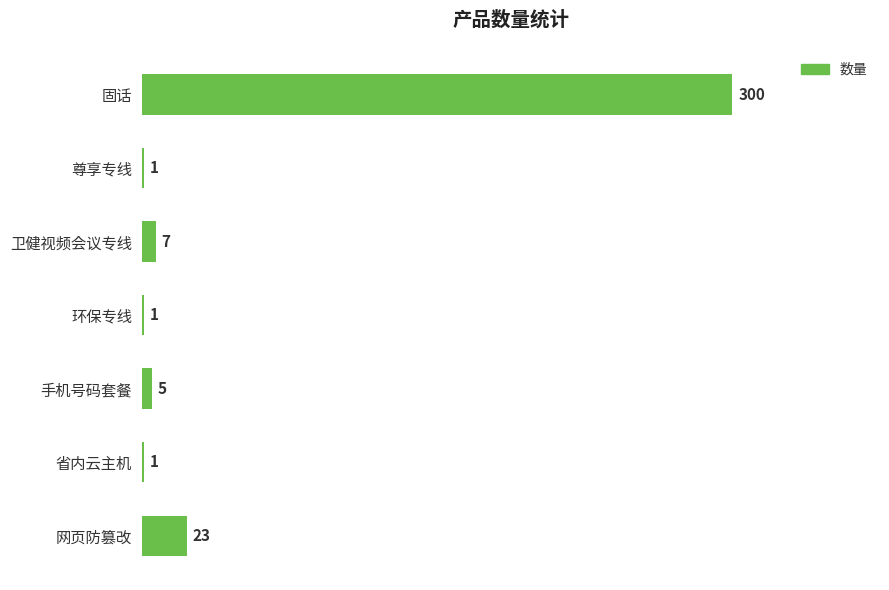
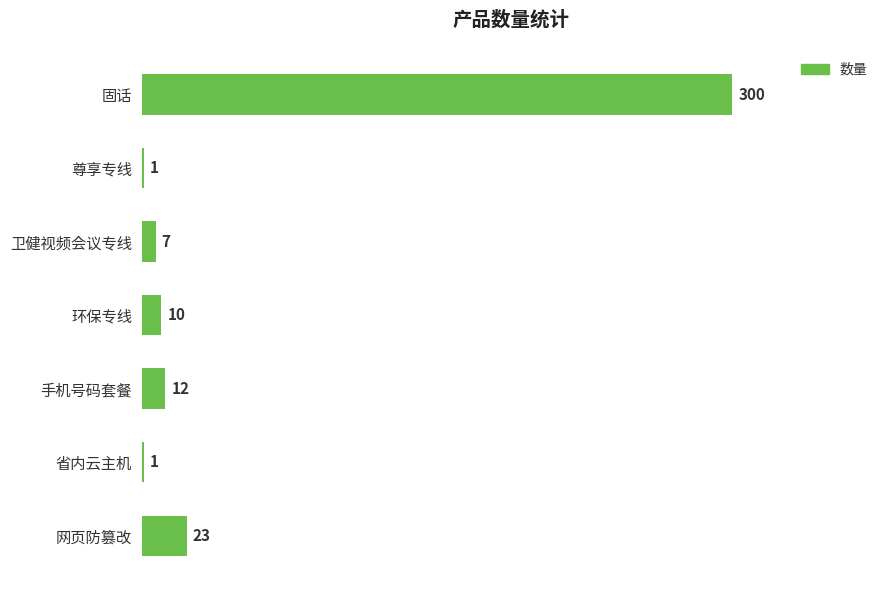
  {
    "固话": 300,
    "尊享专线": 1,
    "卫健视频会议专线": 7,
-   "环保专线": 1,
-   "手机号码套餐": 5,
+   "环保专线": 10,
+   "手机号码套餐": 12,
    "省内云主机": 1,
    "网页防篡改": 23
  }
